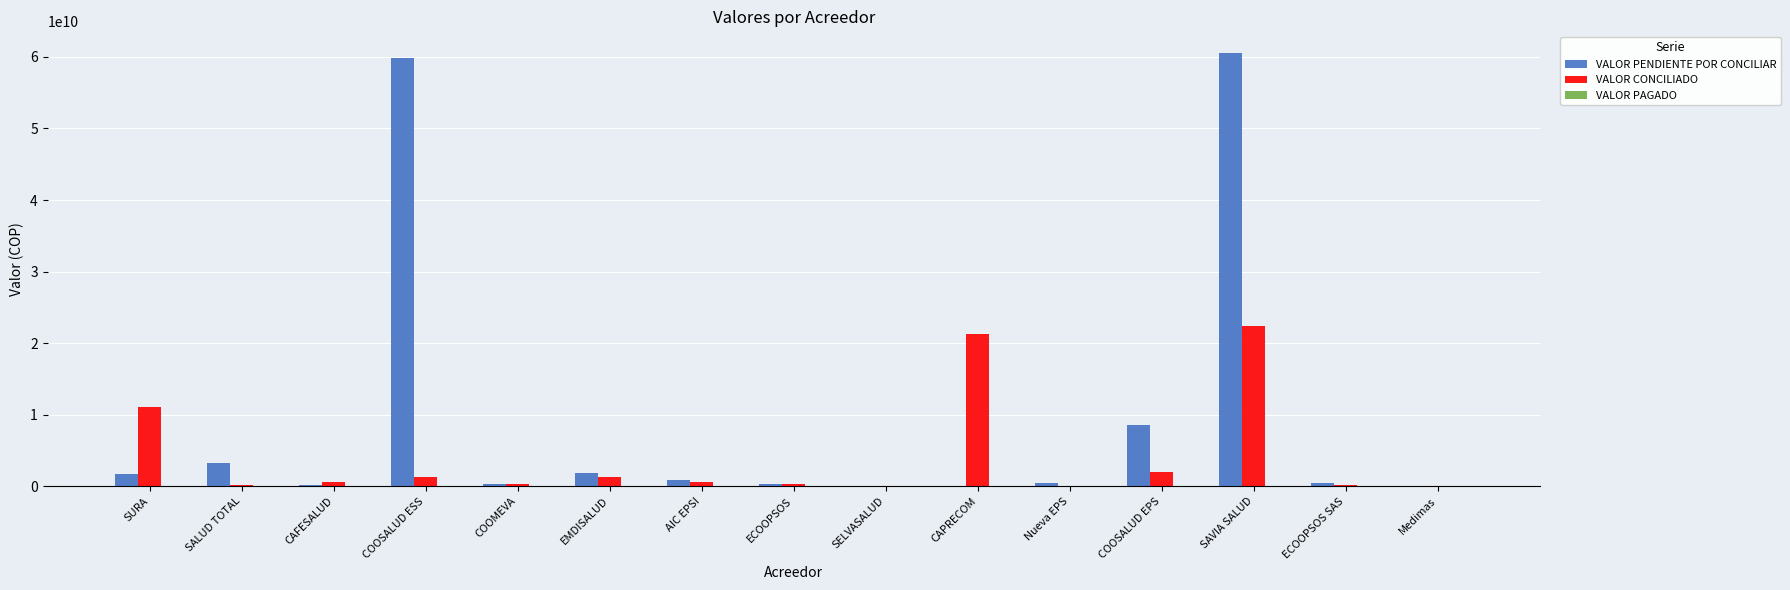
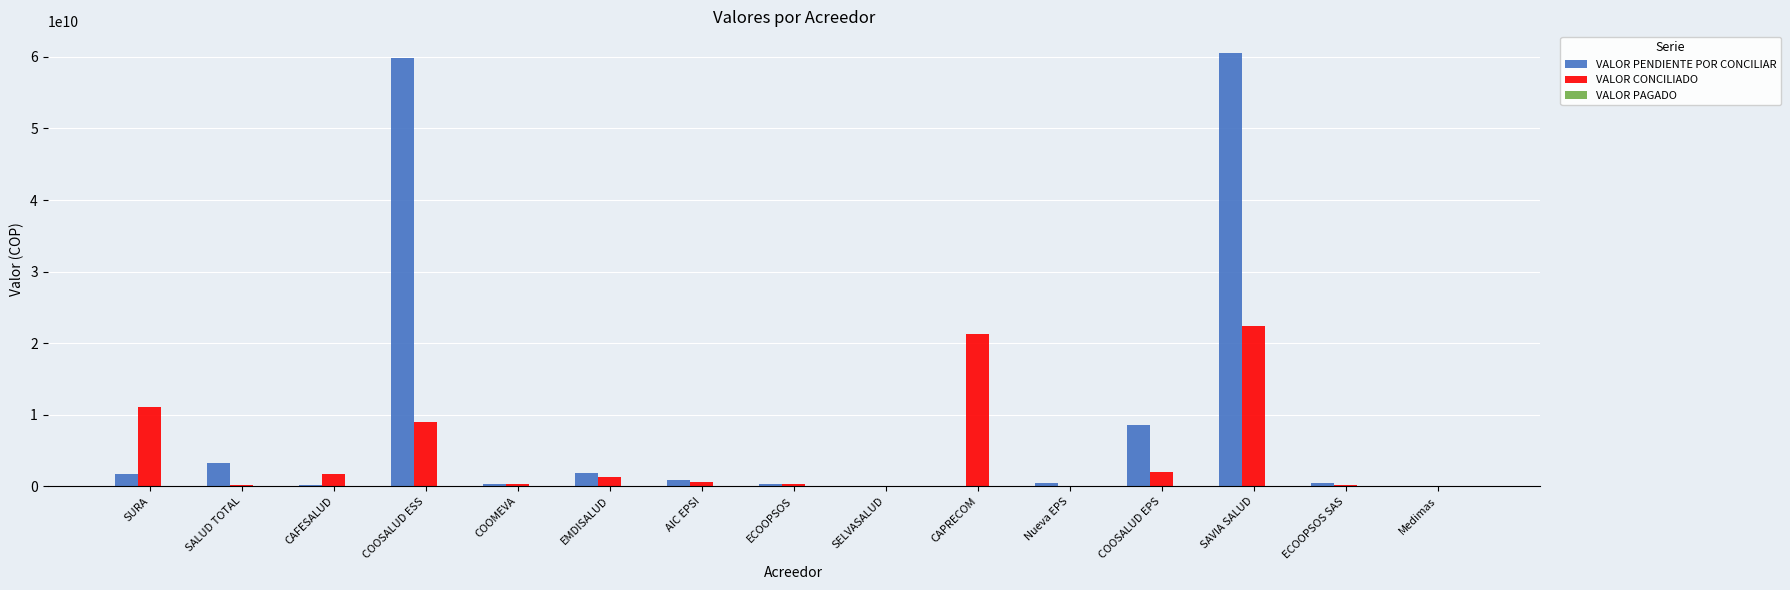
  {
    "VALOR PENDIENTE POR CONCILIAR": {
      "SURA": 2000000000,
      "SALUD TOTAL": 3000000000,
      "COOSALUD ESS": 60000000000,
      "EMDISALUD": 2000000000,
      "AIC EPSI": 1000000000,
      "ECOOPSOS": 0,
      "CAPRECOM": 0,
      "Nueva EPS": 0,
      "COOSALUD EPS": 9000000000,
      "SAVIA SALUD": 61000000000,
      "ECOOPSOS SAS": 1000000000
    },
    "VALOR CONCILIADO": {
      "SURA": 11000000000,
-     "CAFESALUD": 1000000000,
-     "COOSALUD ESS": 1000000000,
+     "CAFESALUD": 2000000000,
+     "COOSALUD ESS": 9000000000,
      "EMDISALUD": 1000000000,
      "AIC EPSI": 1000000000,
      "ECOOPSOS": 0,
      "SELVASALUD": 0,
      "CAPRECOM": 21000000000,
      "COOSALUD EPS": 2000000000,
      "SAVIA SALUD": 22000000000
    },
    "VALOR PAGADO": {
      "SURA": 0,
      "SALUD TOTAL": 0,
      "CAFESALUD": 0,
      "COOSALUD ESS": 0,
      "COOMEVA": 0,
      "EMDISALUD": 0,
      "AIC EPSI": 0,
      "ECOOPSOS": 0,
      "SELVASALUD": 0,
      "CAPRECOM": 0,
      "Nueva EPS": 0,
      "COOSALUD EPS": 0,
      "SAVIA SALUD": 0,
      "ECOOPSOS SAS": 0,
      "Medimas": 0
    }
  }
